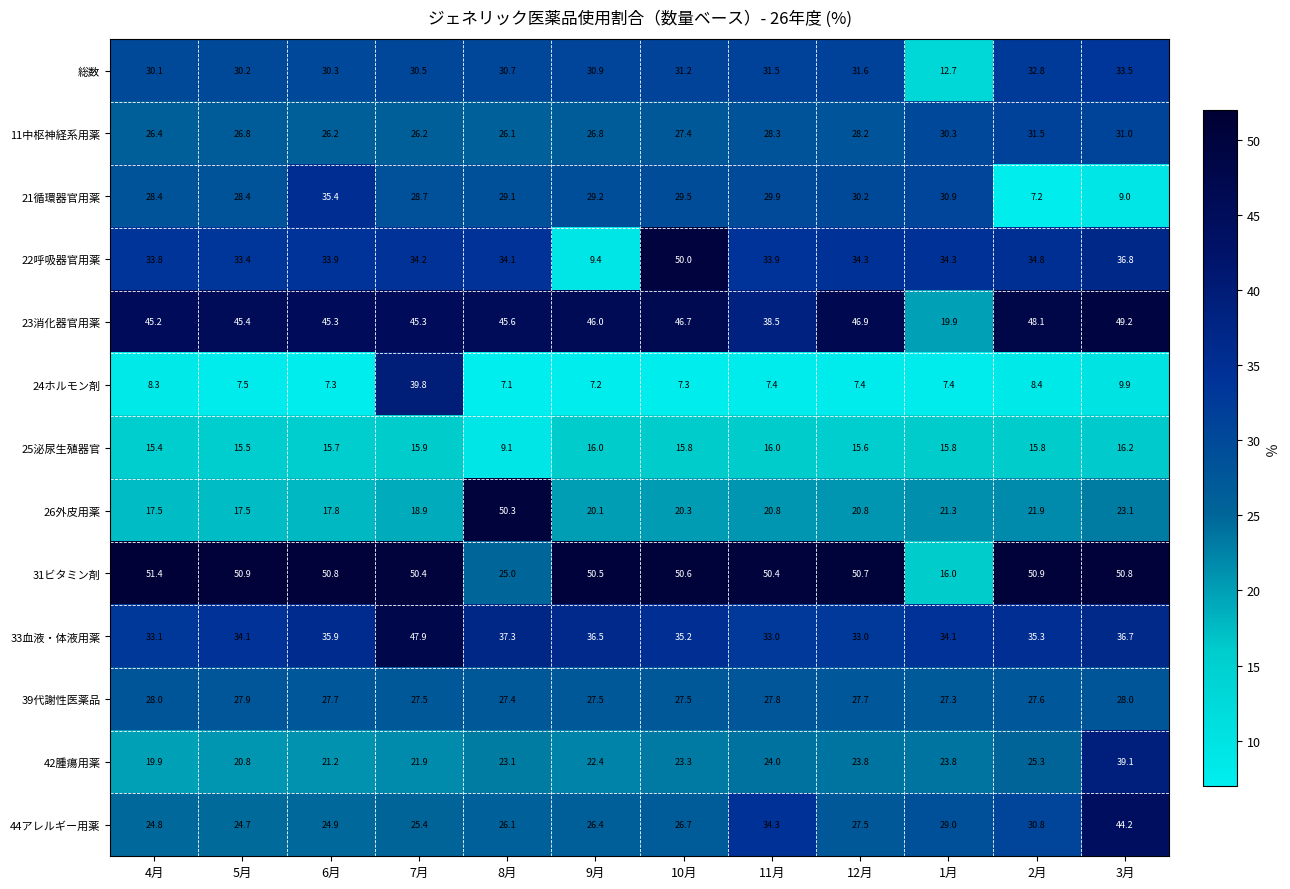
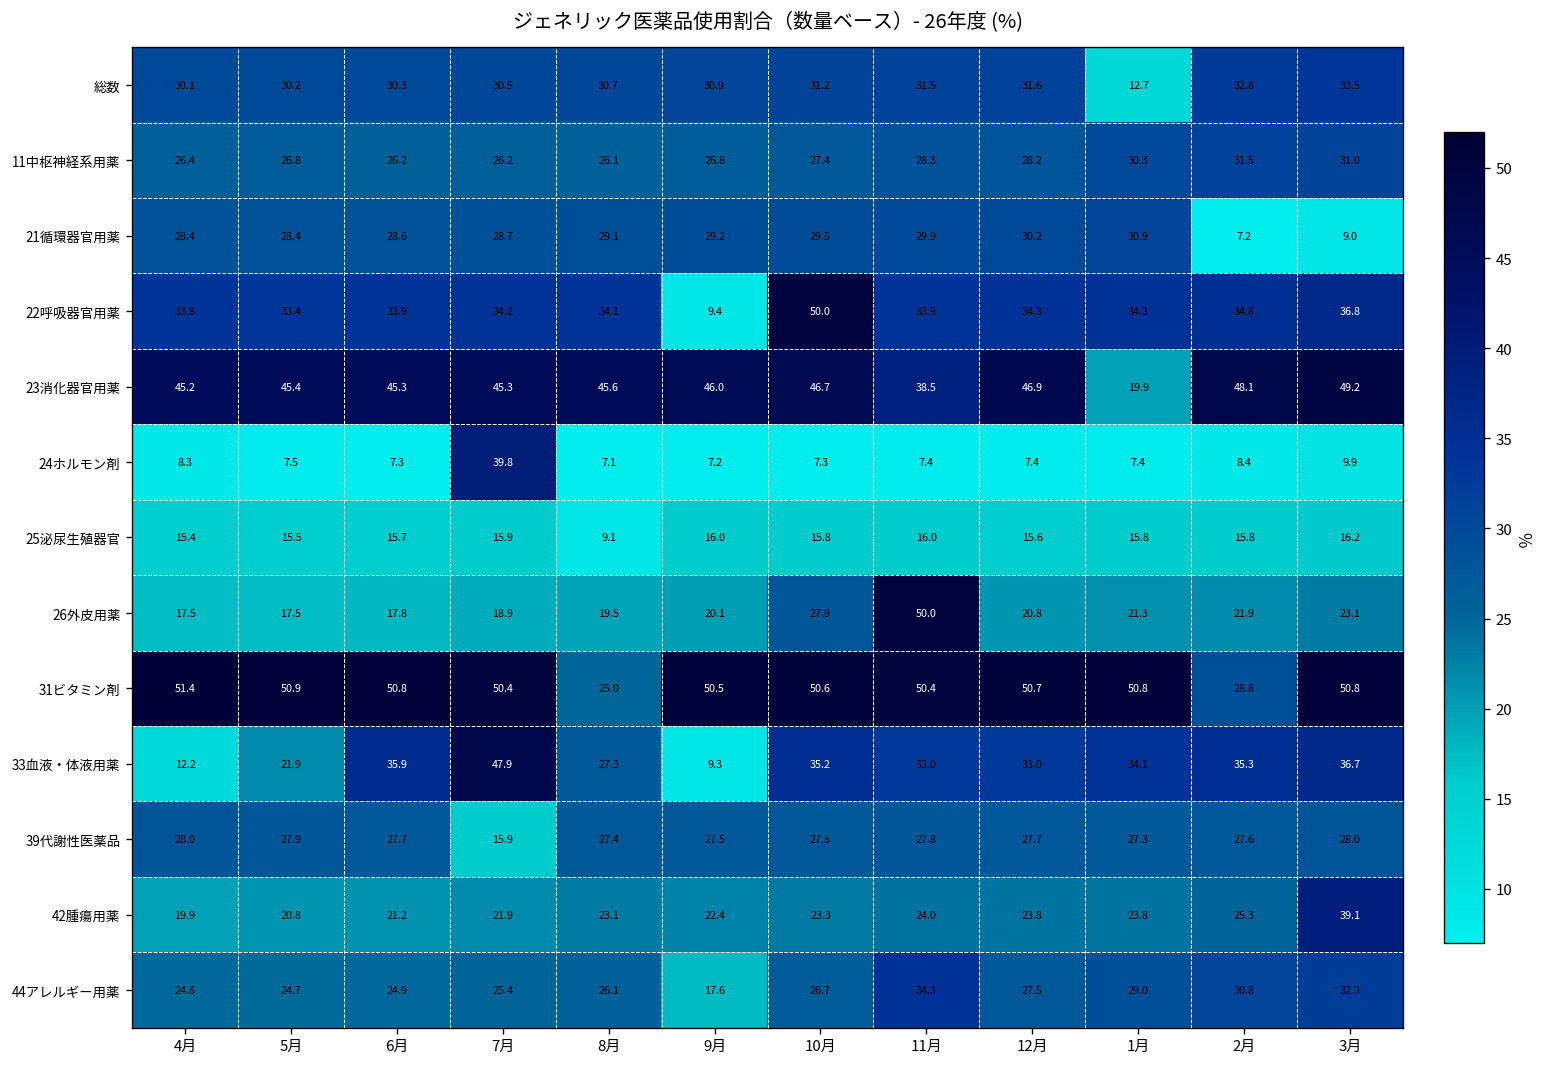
  {
    "総数": {
      "4月": 30.1,
      "5月": 30.2,
      "6月": 30.3,
      "7月": 30.5,
      "8月": 30.7,
      "9月": 30.9,
      "10月": 31.2,
      "11月": 31.5,
      "12月": 31.6,
      "1月": 12.7,
      "2月": 32.8,
      "3月": 33.5
    },
    "11中枢神経系用薬": {
      "4月": 26.4,
      "5月": 26.8,
      "6月": 26.2,
      "7月": 26.2,
      "8月": 26.1,
      "9月": 26.8,
      "10月": 27.4,
      "11月": 28.3,
      "12月": 28.2,
      "1月": 30.3,
      "2月": 31.5,
      "3月": 31.0
    },
    "21循環器官用薬": {
      "4月": 28.4,
      "5月": 28.4,
-     "6月": 35.4,
+     "6月": 28.6,
      "7月": 28.7,
      "8月": 29.1,
      "9月": 29.2,
      "10月": 29.5,
      "11月": 29.9,
      "12月": 30.2,
      "1月": 30.9,
      "2月": 7.2,
      "3月": 9.0
    },
    "22呼吸器官用薬": {
      "4月": 33.8,
      "5月": 33.4,
      "6月": 33.9,
      "7月": 34.2,
      "8月": 34.1,
      "9月": 9.4,
      "10月": 50.0,
      "11月": 33.9,
      "12月": 34.3,
      "1月": 34.3,
      "2月": 34.8,
      "3月": 36.8
    },
    "23消化器官用薬": {
      "4月": 45.2,
      "5月": 45.4,
      "6月": 45.3,
      "7月": 45.3,
      "8月": 45.6,
      "9月": 46.0,
      "10月": 46.7,
      "11月": 38.5,
      "12月": 46.9,
      "1月": 19.9,
      "2月": 48.1,
      "3月": 49.2
    },
    "24ホルモン剤": {
      "4月": 8.3,
      "5月": 7.5,
      "6月": 7.3,
      "7月": 39.8,
      "8月": 7.1,
      "9月": 7.2,
      "10月": 7.3,
      "11月": 7.4,
      "12月": 7.4,
      "1月": 7.4,
      "2月": 8.4,
      "3月": 9.9
    },
    "25泌尿生殖器官": {
      "4月": 15.4,
      "5月": 15.5,
      "6月": 15.7,
      "7月": 15.9,
      "8月": 9.1,
      "9月": 16.0,
      "10月": 15.8,
      "11月": 16.0,
      "12月": 15.6,
      "1月": 15.8,
      "2月": 15.8,
      "3月": 16.2
    },
    "26外皮用薬": {
      "4月": 17.5,
      "5月": 17.5,
      "6月": 17.8,
      "7月": 18.9,
-     "8月": 50.3,
+     "8月": 19.5,
      "9月": 20.1,
-     "10月": 20.3,
-     "11月": 20.8,
+     "10月": 27.9,
+     "11月": 50.0,
      "12月": 20.8,
      "1月": 21.3,
      "2月": 21.9,
      "3月": 23.1
    },
    "31ビタミン剤": {
      "4月": 51.4,
      "5月": 50.9,
      "6月": 50.8,
      "7月": 50.4,
      "8月": 25.0,
      "9月": 50.5,
      "10月": 50.6,
      "11月": 50.4,
      "12月": 50.7,
-     "1月": 16.0,
-     "2月": 50.9,
+     "1月": 50.8,
+     "2月": 28.8,
      "3月": 50.8
    },
    "33血液・体液用薬": {
-     "4月": 33.1,
-     "5月": 34.1,
+     "4月": 12.2,
+     "5月": 21.9,
      "6月": 35.9,
      "7月": 47.9,
-     "8月": 37.3,
-     "9月": 36.5,
+     "8月": 27.3,
+     "9月": 9.3,
      "10月": 35.2,
      "11月": 33.0,
      "12月": 33.0,
      "1月": 34.1,
      "2月": 35.3,
      "3月": 36.7
    },
    "39代謝性医薬品": {
      "4月": 28.0,
      "5月": 27.9,
      "6月": 27.7,
-     "7月": 27.5,
+     "7月": 15.9,
      "8月": 27.4,
      "9月": 27.5,
      "10月": 27.5,
      "11月": 27.8,
      "12月": 27.7,
      "1月": 27.3,
      "2月": 27.6,
      "3月": 28.0
    },
    "42腫瘍用薬": {
      "4月": 19.9,
      "5月": 20.8,
      "6月": 21.2,
      "7月": 21.9,
      "8月": 23.1,
      "9月": 22.4,
      "10月": 23.3,
      "11月": 24.0,
      "12月": 23.8,
      "1月": 23.8,
      "2月": 25.3,
      "3月": 39.1
    },
    "44アレルギー用薬": {
      "4月": 24.8,
      "5月": 24.7,
      "6月": 24.9,
      "7月": 25.4,
      "8月": 26.1,
-     "9月": 26.4,
+     "9月": 17.6,
      "10月": 26.7,
      "11月": 34.3,
      "12月": 27.5,
      "1月": 29.0,
      "2月": 30.8,
-     "3月": 44.2
+     "3月": 32.3
    }
  }
